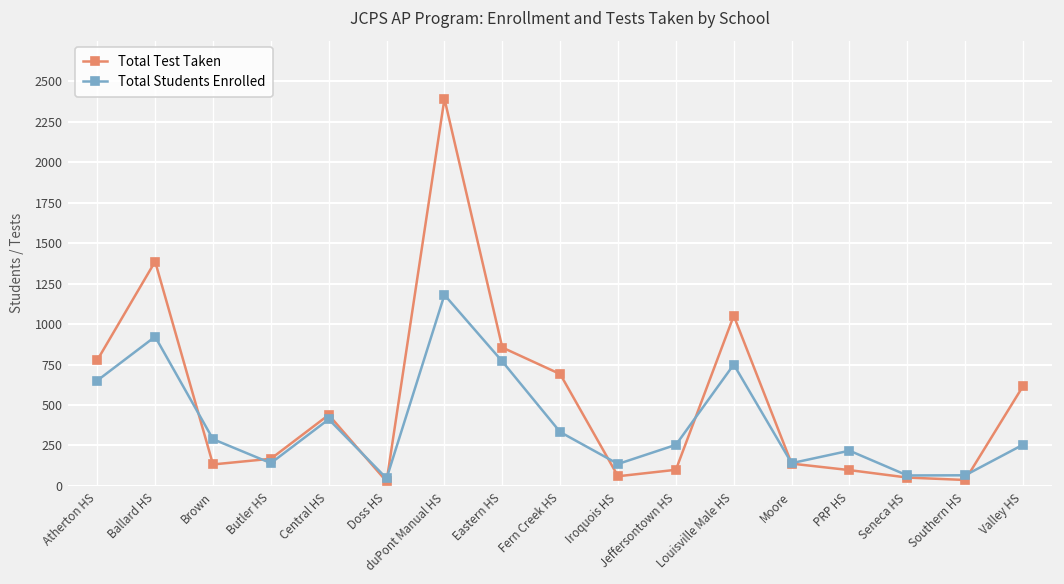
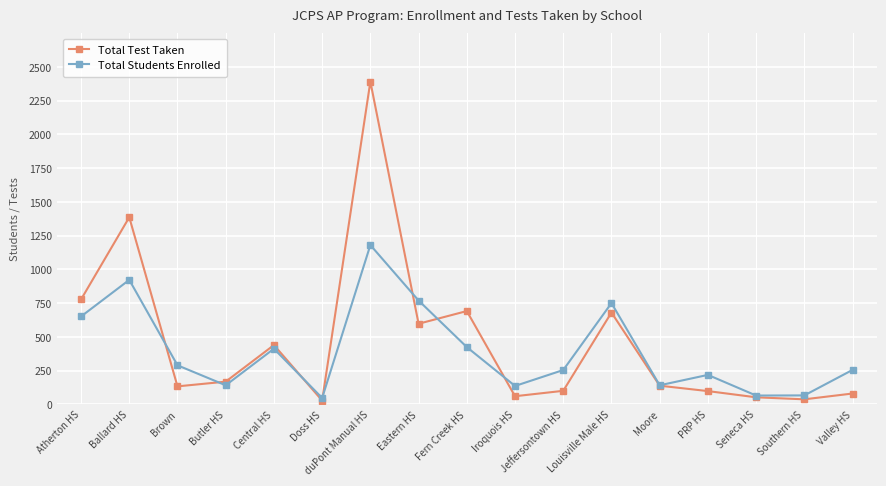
  {
    "Total Test Taken": {
      "Atherton HS": 780,
      "Ballard HS": 1390,
      "Brown": 130,
      "Butler HS": 170,
      "Central HS": 440,
      "Doss HS": 30,
      "duPont Manual HS": 2390,
-     "Eastern HS": 860,
+     "Eastern HS": 600,
      "Fern Creek HS": 690,
      "Iroquois HS": 60,
      "Jeffersontown HS": 100,
-     "Louisville Male HS": 1050,
+     "Louisville Male HS": 680,
      "PRP HS": 100,
      "Southern HS": 40,
-     "Valley HS": 620
+     "Valley HS": 80
    },
    "Total Students Enrolled": {
      "Atherton HS": 650,
      "Ballard HS": 920,
      "Brown": 290,
      "Butler HS": 140,
      "Central HS": 410,
      "Doss HS": 50,
      "duPont Manual HS": 1180,
      "Eastern HS": 770,
-     "Fern Creek HS": 330,
+     "Fern Creek HS": 420,
      "Iroquois HS": 140,
      "Jeffersontown HS": 250,
      "Louisville Male HS": 750,
      "PRP HS": 220,
      "Southern HS": 70,
      "Valley HS": 260
    }
  }
